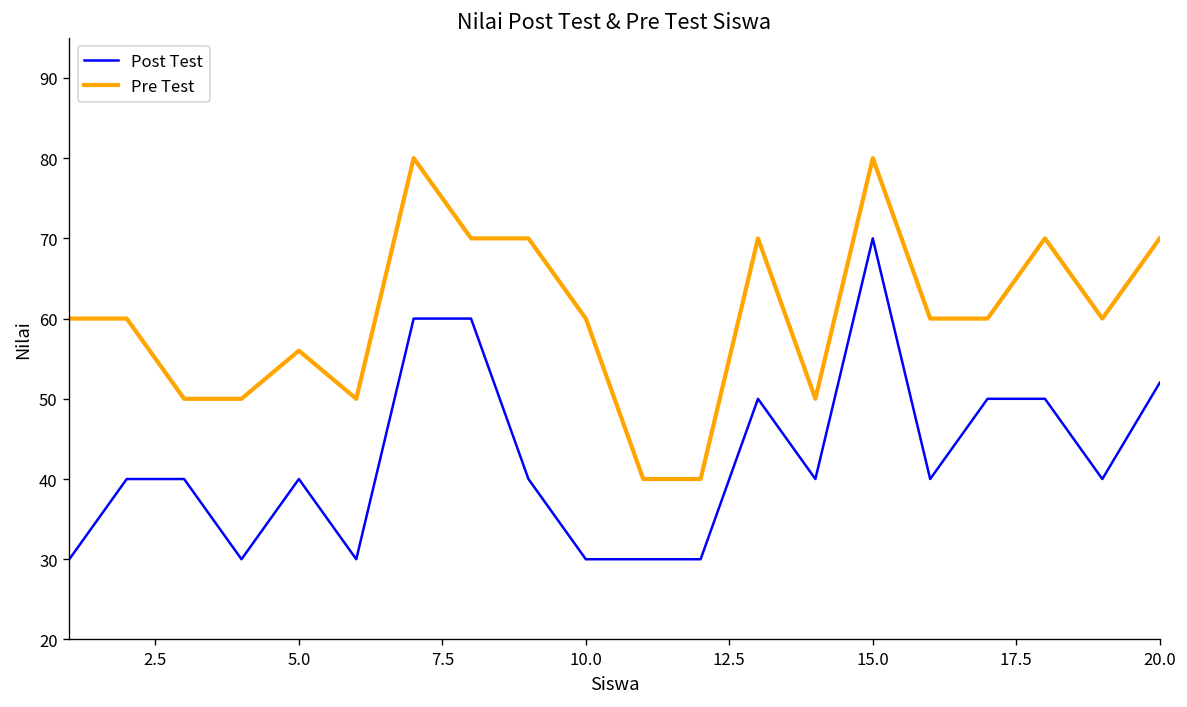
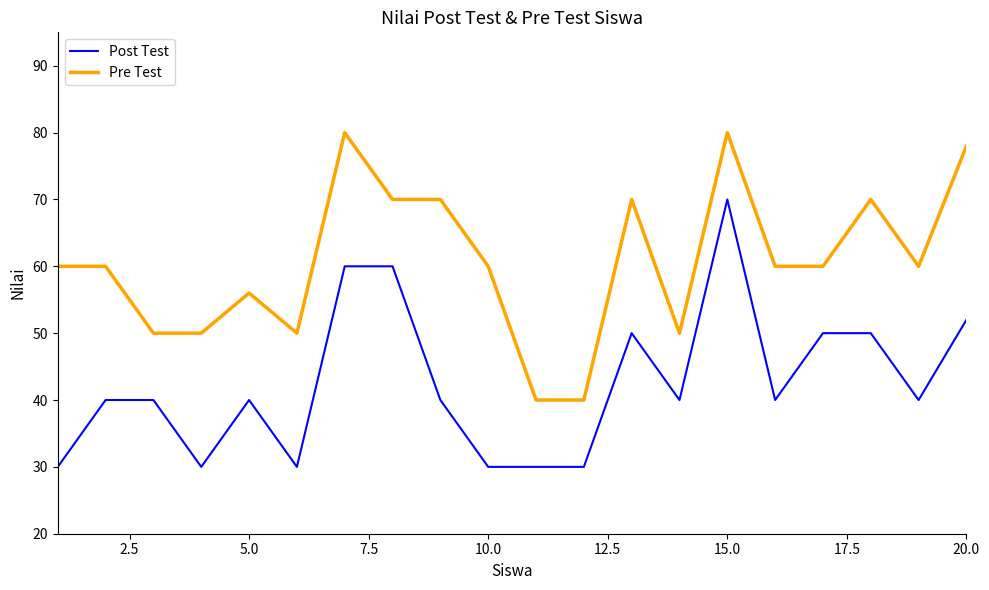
  {
    "Post Test": {
      "5.0": 40,
      "10.0": 30,
      "15.0": 70,
      "20.0": 52
    },
    "Pre Test": {
      "5.0": 56,
      "10.0": 60,
      "15.0": 80,
-     "20.0": 70
+     "20.0": 78
    }
  }
